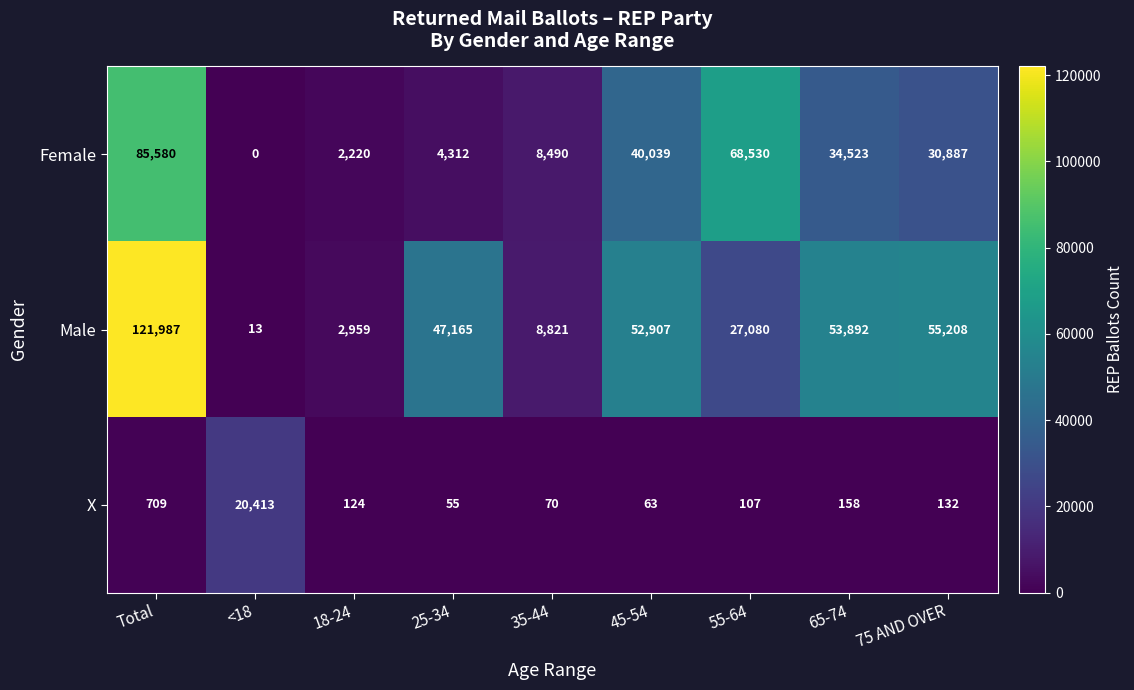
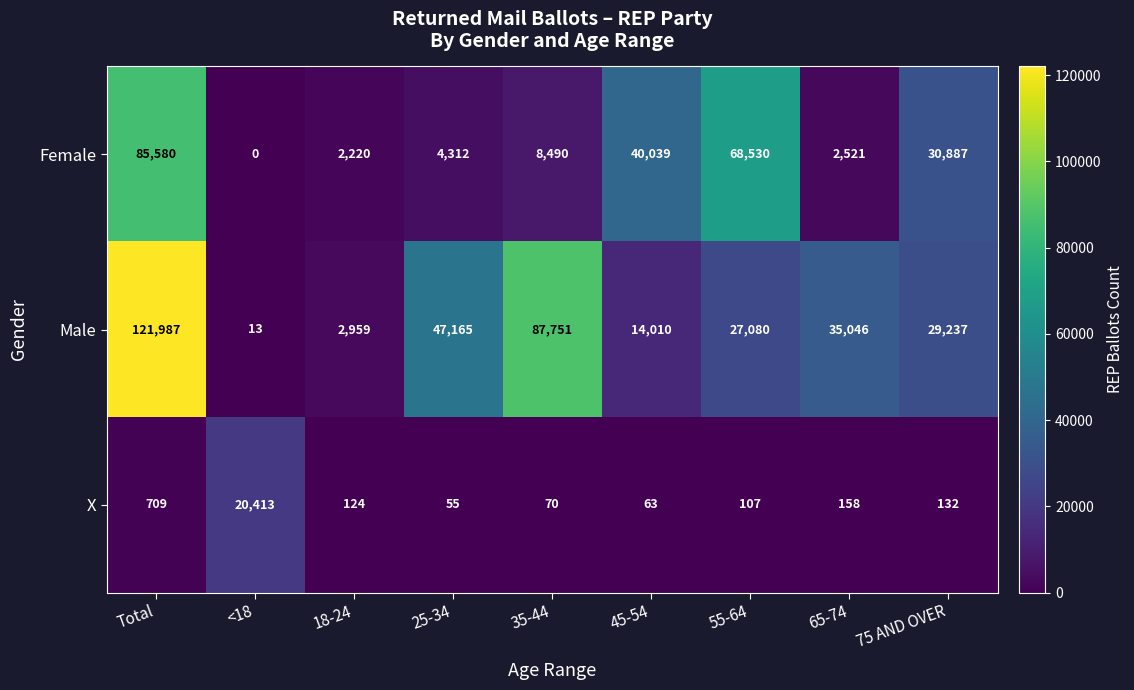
  {
    "Female": {
      "Total": "85,580",
      "<18": "0",
      "18-24": "2,220",
      "25-34": "4,312",
      "35-44": "8,490",
      "45-54": "40,039",
      "55-64": "68,530",
-     "65-74": "34,523",
+     "65-74": "2,521",
      "75 AND OVER": "30,887"
    },
    "Male": {
      "Total": "121,987",
      "<18": "13",
      "18-24": "2,959",
      "25-34": "47,165",
-     "35-44": "8,821",
-     "45-54": "52,907",
+     "35-44": "87,751",
+     "45-54": "14,010",
      "55-64": "27,080",
-     "65-74": "53,892",
-     "75 AND OVER": "55,208"
+     "65-74": "35,046",
+     "75 AND OVER": "29,237"
    },
    "X": {
      "Total": "709",
      "<18": "20,413",
      "18-24": "124",
      "25-34": "55",
      "35-44": "70",
      "45-54": "63",
      "55-64": "107",
      "65-74": "158",
      "75 AND OVER": "132"
    }
  }
